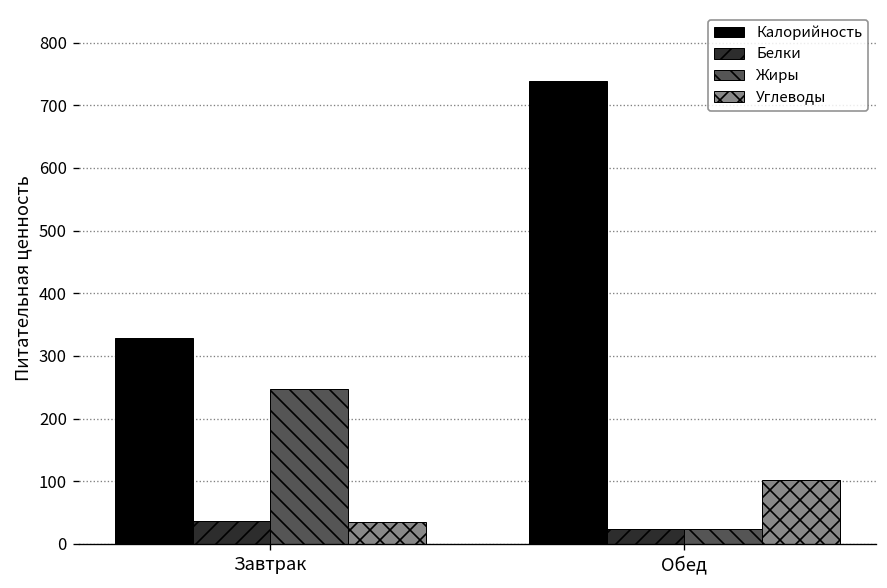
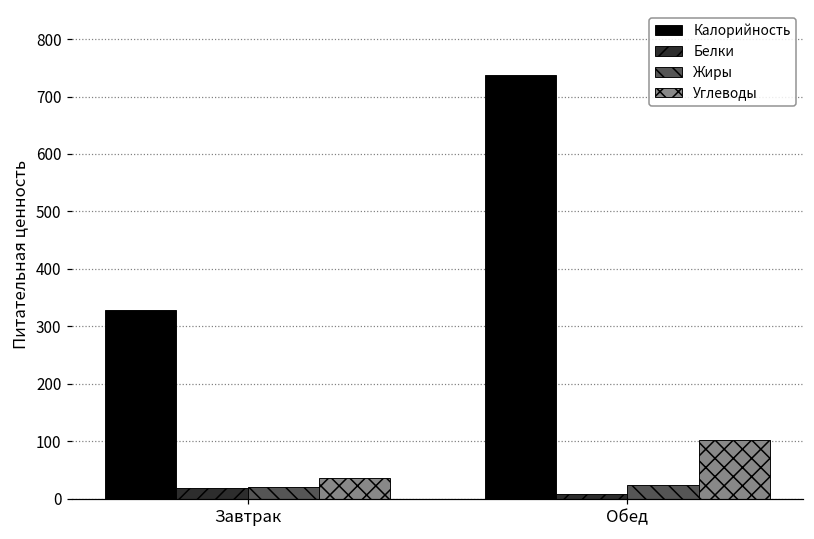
  {
    "Калорийность": {
      "Завтрак": 330,
      "Обед": 740
    },
    "Белки": {
-     "Завтрак": 40,
-     "Обед": 20
+     "Завтрак": 20,
+     "Обед": 10
    },
    "Жиры": {
-     "Завтрак": 250,
+     "Завтрак": 20,
      "Обед": 20
    },
    "Углеводы": {
      "Завтрак": 40,
      "Обед": 100
    }
  }
